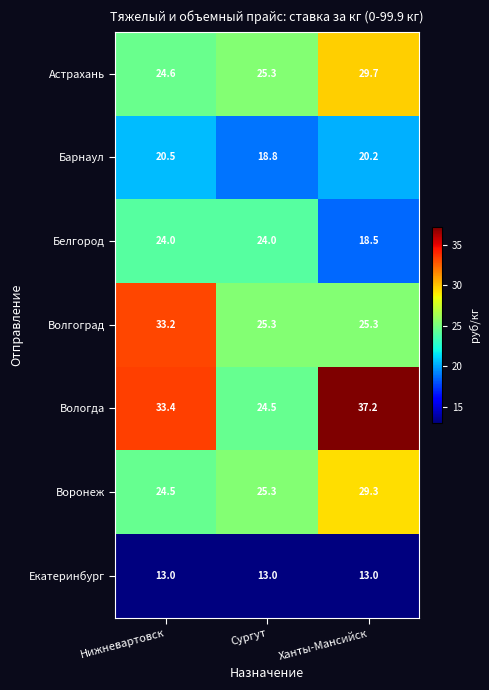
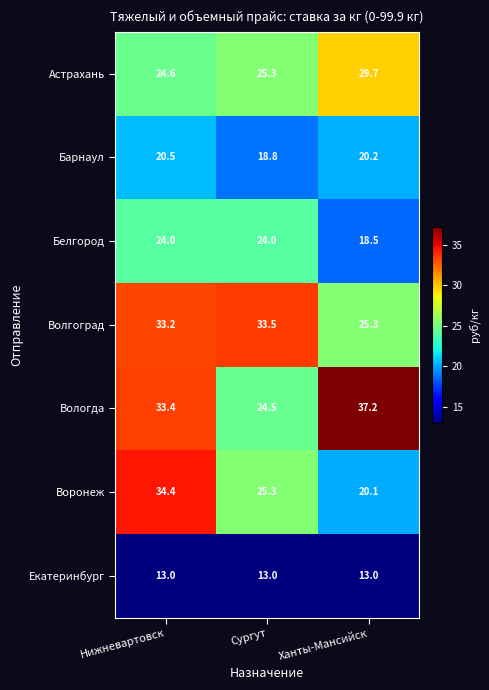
  {
    "Астрахань": {
      "Нижневартовск": 24.6,
      "Сургут": 25.3,
      "Ханты-Мансийск": 29.7
    },
    "Барнаул": {
      "Нижневартовск": 20.5,
      "Сургут": 18.8,
      "Ханты-Мансийск": 20.2
    },
    "Белгород": {
      "Нижневартовск": 24.0,
      "Сургут": 24.0,
      "Ханты-Мансийск": 18.5
    },
    "Волгоград": {
      "Нижневартовск": 33.2,
-     "Сургут": 25.3,
+     "Сургут": 33.5,
      "Ханты-Мансийск": 25.3
    },
    "Вологда": {
      "Нижневартовск": 33.4,
      "Сургут": 24.5,
      "Ханты-Мансийск": 37.2
    },
    "Воронеж": {
-     "Нижневартовск": 24.5,
+     "Нижневартовск": 34.4,
      "Сургут": 25.3,
-     "Ханты-Мансийск": 29.3
+     "Ханты-Мансийск": 20.1
    },
    "Екатеринбург": {
      "Нижневартовск": 13.0,
      "Сургут": 13.0,
      "Ханты-Мансийск": 13.0
    }
  }
